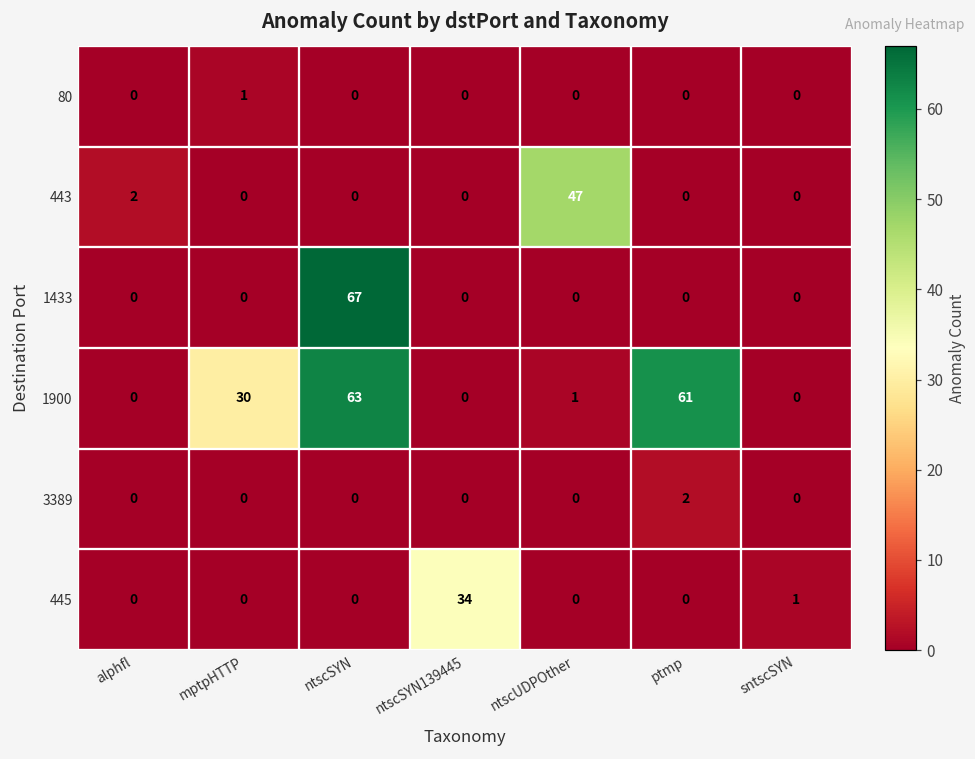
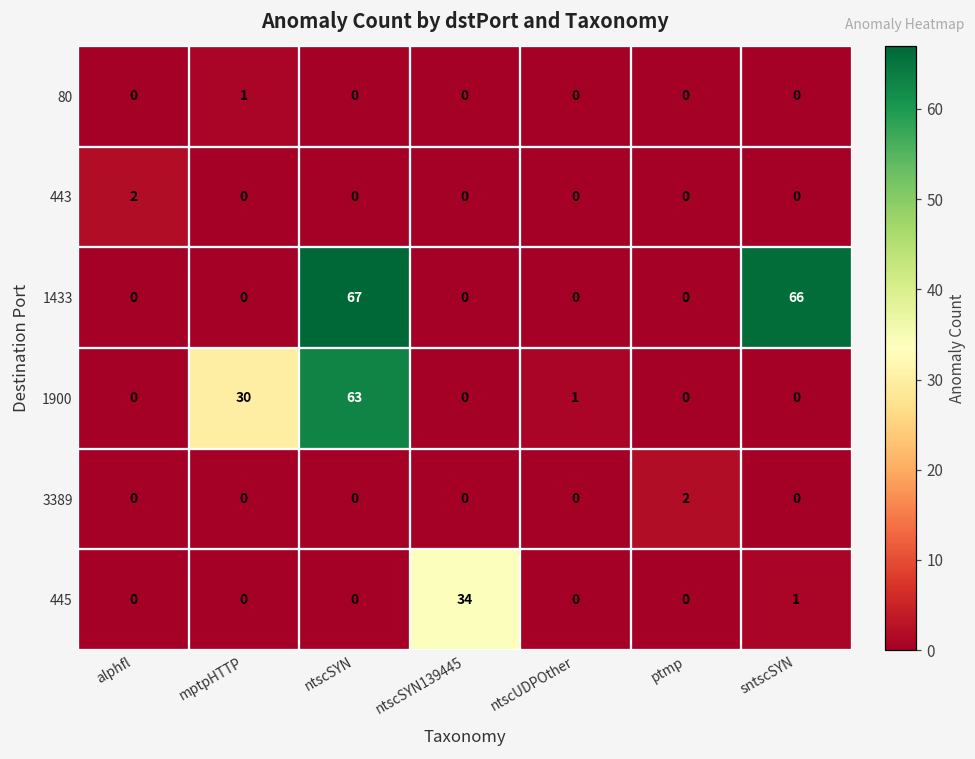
  {
    "80": {
      "alphfl": 0,
      "mptpHTTP": 1,
      "ntscSYN": 0,
      "ntscSYN139445": 0,
      "ntscUDPOther": 0,
      "ptmp": 0,
      "sntscSYN": 0
    },
    "443": {
      "alphfl": 2,
      "mptpHTTP": 0,
      "ntscSYN": 0,
      "ntscSYN139445": 0,
-     "ntscUDPOther": 47,
+     "ntscUDPOther": 0,
      "ptmp": 0,
      "sntscSYN": 0
    },
    "1433": {
      "alphfl": 0,
      "mptpHTTP": 0,
      "ntscSYN": 67,
      "ntscSYN139445": 0,
      "ntscUDPOther": 0,
      "ptmp": 0,
-     "sntscSYN": 0
+     "sntscSYN": 66
    },
    "1900": {
      "alphfl": 0,
      "mptpHTTP": 30,
      "ntscSYN": 63,
      "ntscSYN139445": 0,
      "ntscUDPOther": 1,
-     "ptmp": 61,
+     "ptmp": 0,
      "sntscSYN": 0
    },
    "3389": {
      "alphfl": 0,
      "mptpHTTP": 0,
      "ntscSYN": 0,
      "ntscSYN139445": 0,
      "ntscUDPOther": 0,
      "ptmp": 2,
      "sntscSYN": 0
    },
    "445": {
      "alphfl": 0,
      "mptpHTTP": 0,
      "ntscSYN": 0,
      "ntscSYN139445": 34,
      "ntscUDPOther": 0,
      "ptmp": 0,
      "sntscSYN": 1
    }
  }
